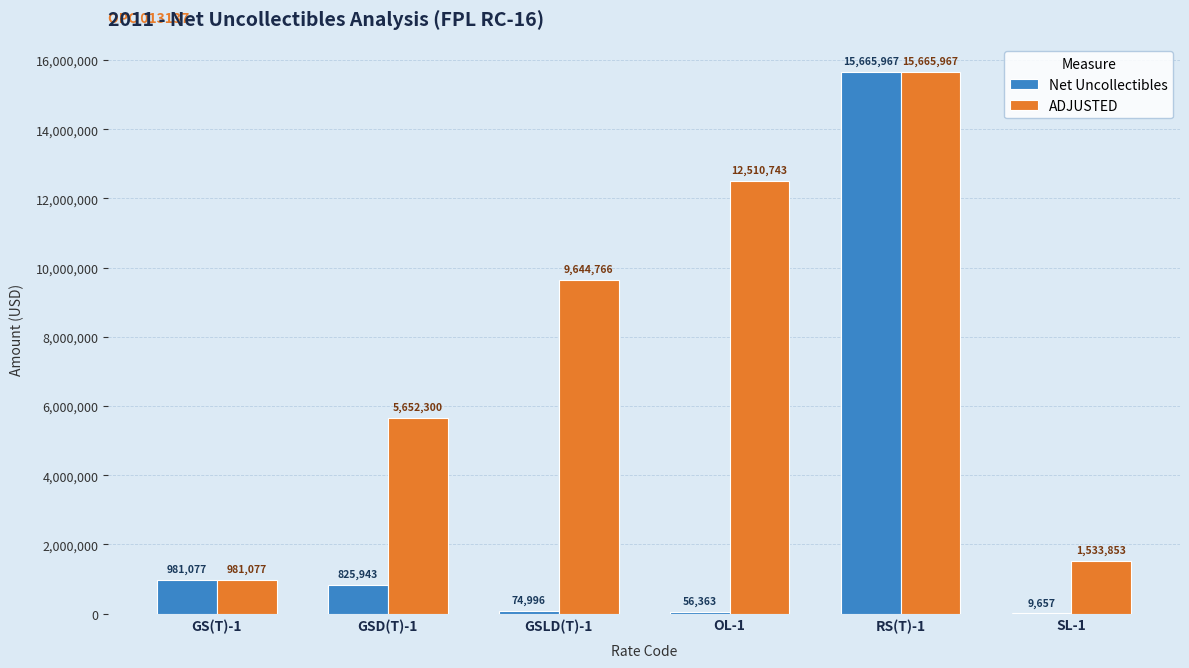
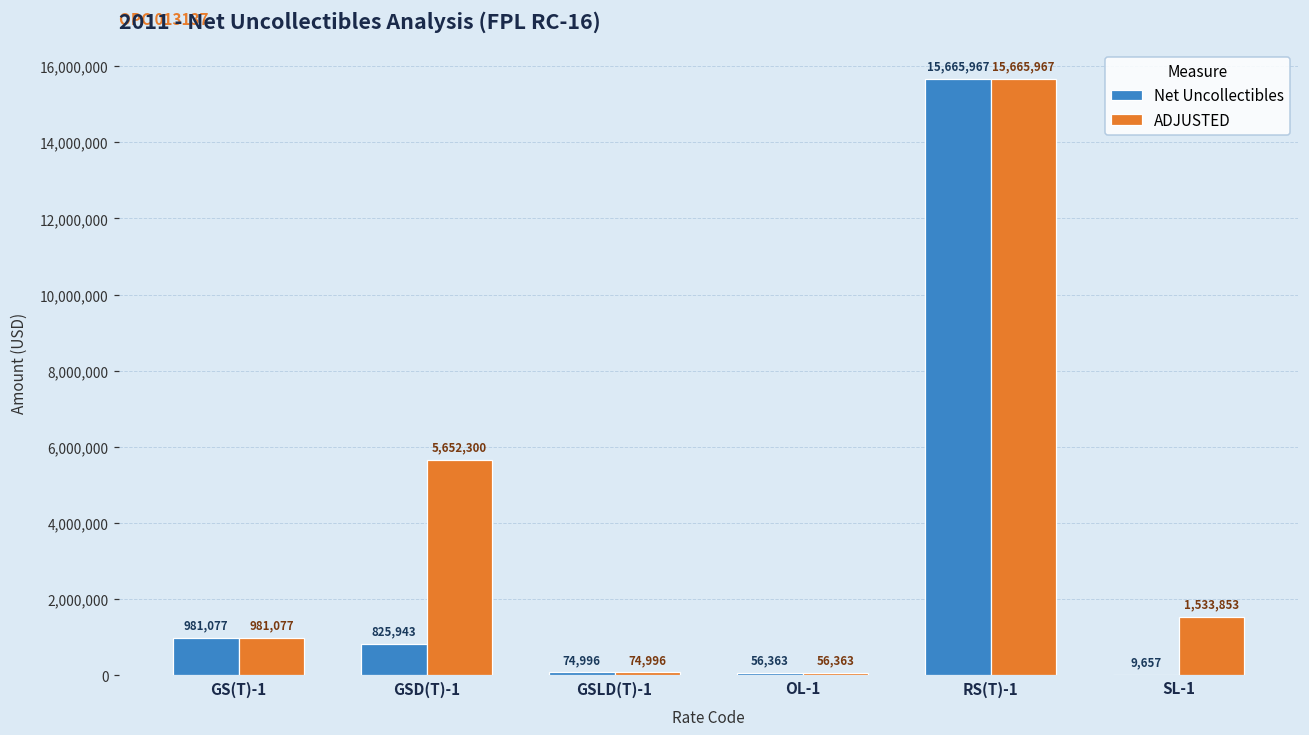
  {
    "Net Uncollectibles": {
      "GS(T)-1": "981,077",
      "GSD(T)-1": "825,943",
      "GSLD(T)-1": "74,996",
      "OL-1": "56,363",
      "RS(T)-1": "15,665,967",
      "SL-1": "9,657"
    },
    "ADJUSTED": {
      "GS(T)-1": "981,077",
      "GSD(T)-1": "5,652,300",
-     "GSLD(T)-1": "9,644,766",
-     "OL-1": "12,510,743",
+     "GSLD(T)-1": "74,996",
+     "OL-1": "56,363",
      "RS(T)-1": "15,665,967",
      "SL-1": "1,533,853"
    }
  }
